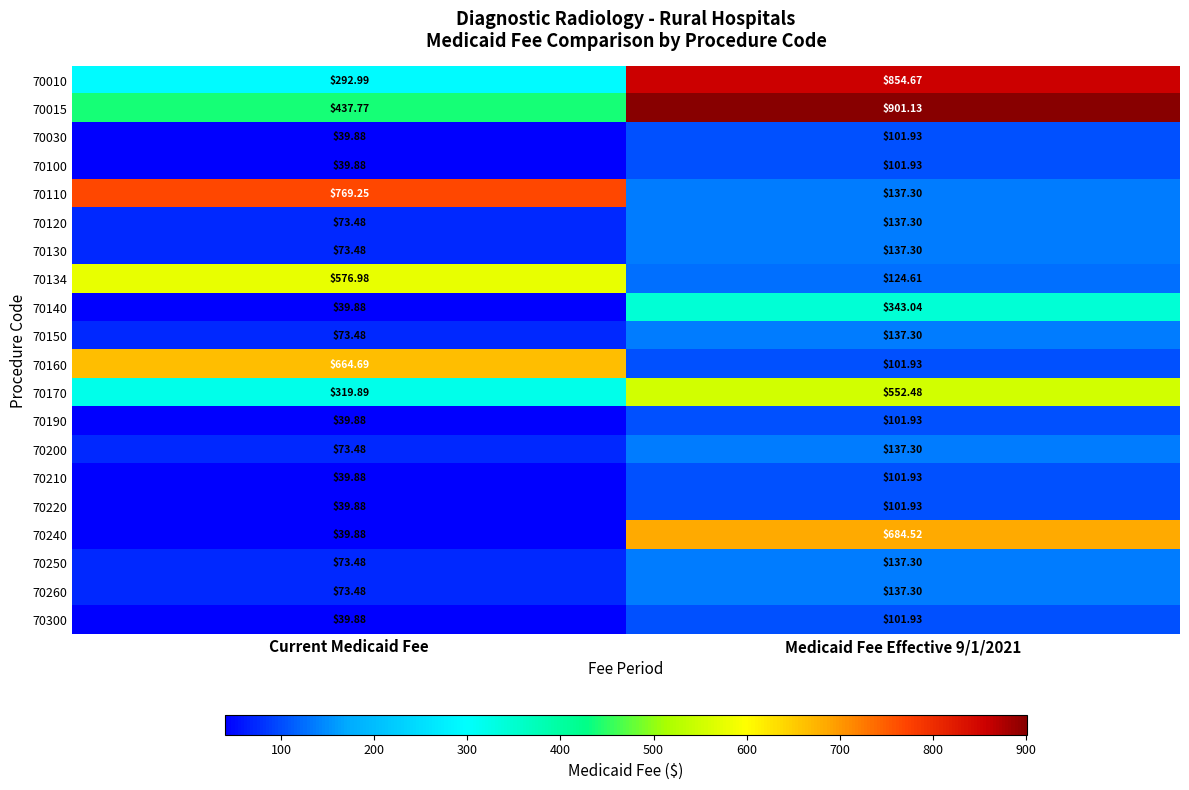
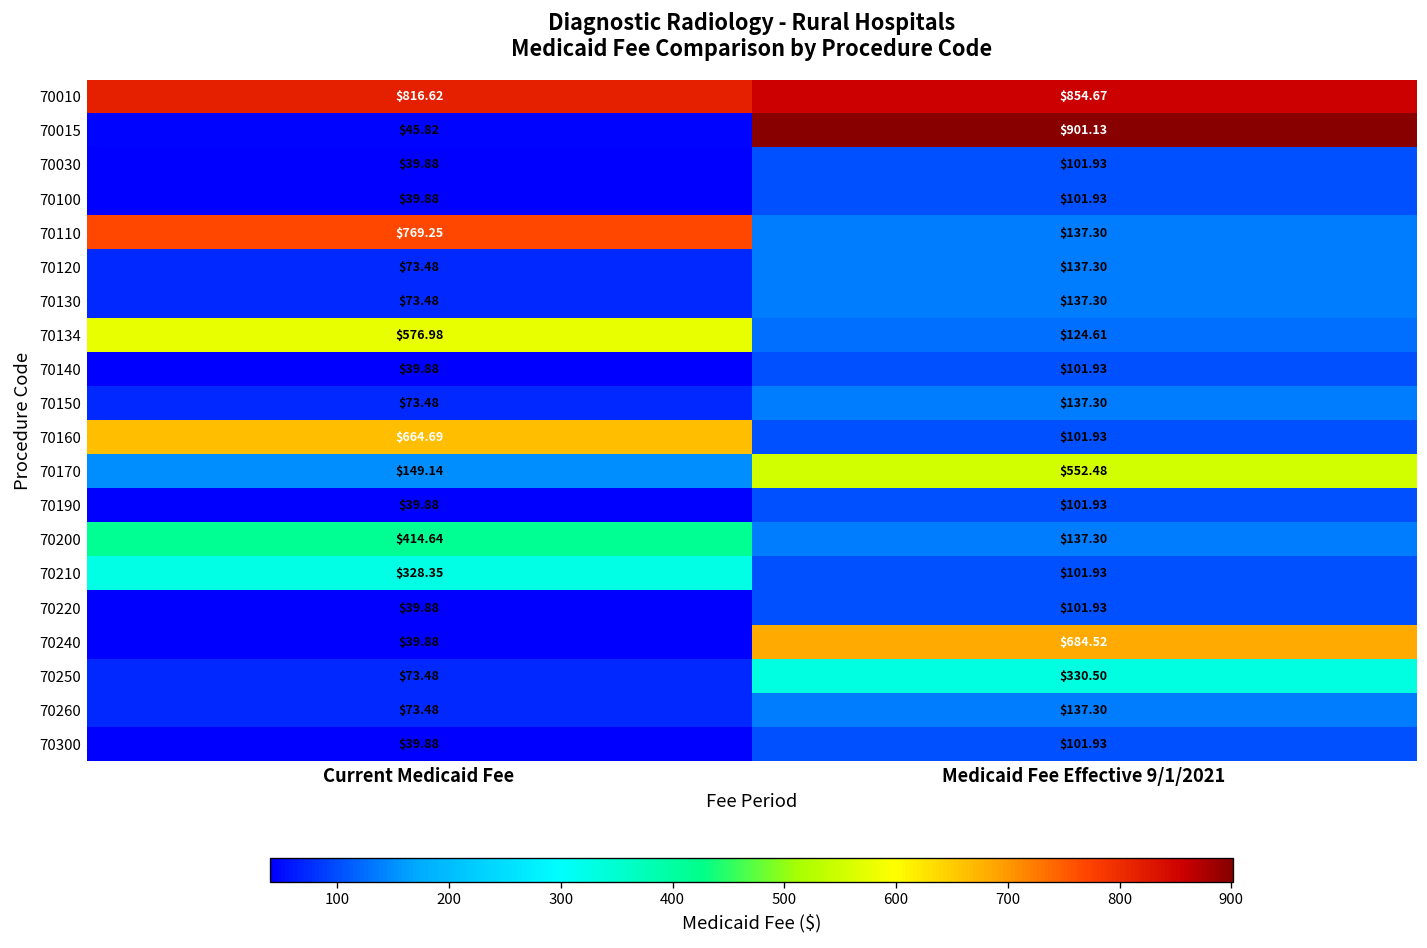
  {
    "70010": {
-     "Current Medicaid Fee": "$292.99",
+     "Current Medicaid Fee": "$816.62",
      "Medicaid Fee Effective 9/1/2021": "$854.67"
    },
    "70015": {
-     "Current Medicaid Fee": "$437.77",
+     "Current Medicaid Fee": "$45.82",
      "Medicaid Fee Effective 9/1/2021": "$901.13"
    },
    "70030": {
      "Current Medicaid Fee": "$39.88",
      "Medicaid Fee Effective 9/1/2021": "$101.93"
    },
    "70100": {
      "Current Medicaid Fee": "$39.88",
      "Medicaid Fee Effective 9/1/2021": "$101.93"
    },
    "70110": {
      "Current Medicaid Fee": "$769.25",
      "Medicaid Fee Effective 9/1/2021": "$137.30"
    },
    "70120": {
      "Current Medicaid Fee": "$73.48",
      "Medicaid Fee Effective 9/1/2021": "$137.30"
    },
    "70130": {
      "Current Medicaid Fee": "$73.48",
      "Medicaid Fee Effective 9/1/2021": "$137.30"
    },
    "70134": {
      "Current Medicaid Fee": "$576.98",
      "Medicaid Fee Effective 9/1/2021": "$124.61"
    },
    "70140": {
      "Current Medicaid Fee": "$39.88",
-     "Medicaid Fee Effective 9/1/2021": "$343.04"
+     "Medicaid Fee Effective 9/1/2021": "$101.93"
    },
    "70150": {
      "Current Medicaid Fee": "$73.48",
      "Medicaid Fee Effective 9/1/2021": "$137.30"
    },
    "70160": {
      "Current Medicaid Fee": "$664.69",
      "Medicaid Fee Effective 9/1/2021": "$101.93"
    },
    "70170": {
-     "Current Medicaid Fee": "$319.89",
+     "Current Medicaid Fee": "$149.14",
      "Medicaid Fee Effective 9/1/2021": "$552.48"
    },
    "70190": {
      "Current Medicaid Fee": "$39.88",
      "Medicaid Fee Effective 9/1/2021": "$101.93"
    },
    "70200": {
-     "Current Medicaid Fee": "$73.48",
+     "Current Medicaid Fee": "$414.64",
      "Medicaid Fee Effective 9/1/2021": "$137.30"
    },
    "70210": {
-     "Current Medicaid Fee": "$39.88",
+     "Current Medicaid Fee": "$328.35",
      "Medicaid Fee Effective 9/1/2021": "$101.93"
    },
    "70220": {
      "Current Medicaid Fee": "$39.88",
      "Medicaid Fee Effective 9/1/2021": "$101.93"
    },
    "70240": {
      "Current Medicaid Fee": "$39.88",
      "Medicaid Fee Effective 9/1/2021": "$684.52"
    },
    "70250": {
      "Current Medicaid Fee": "$73.48",
-     "Medicaid Fee Effective 9/1/2021": "$137.30"
+     "Medicaid Fee Effective 9/1/2021": "$330.50"
    },
    "70260": {
      "Current Medicaid Fee": "$73.48",
      "Medicaid Fee Effective 9/1/2021": "$137.30"
    },
    "70300": {
      "Current Medicaid Fee": "$39.88",
      "Medicaid Fee Effective 9/1/2021": "$101.93"
    }
  }
